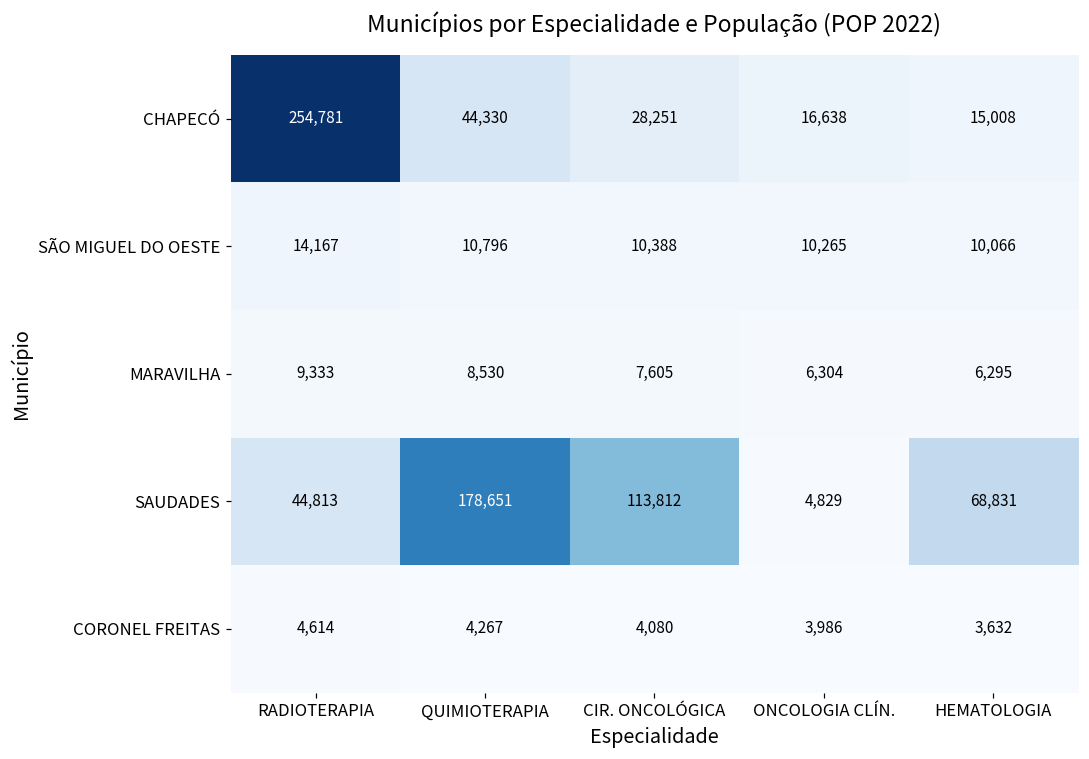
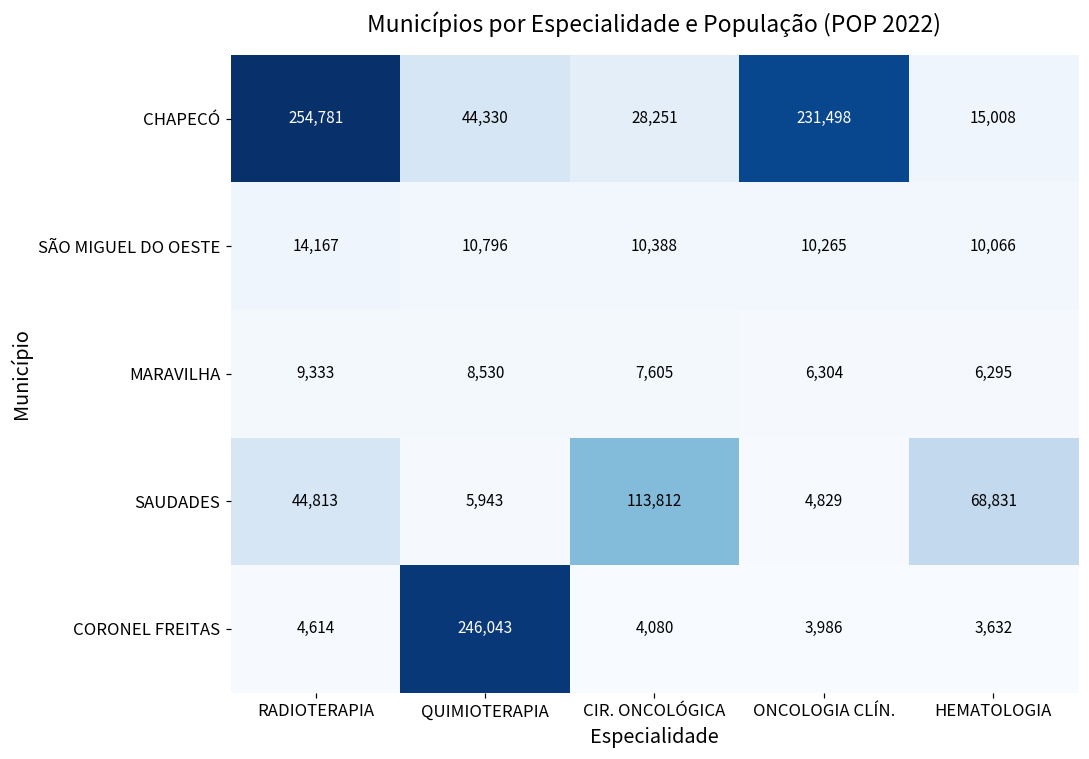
  {
    "CHAPECÓ": {
      "RADIOTERAPIA": "254,781",
      "QUIMIOTERAPIA": "44,330",
      "CIR. ONCOLÓGICA": "28,251",
-     "ONCOLOGIA CLÍN.": "16,638",
+     "ONCOLOGIA CLÍN.": "231,498",
      "HEMATOLOGIA": "15,008"
    },
    "SÃO MIGUEL DO OESTE": {
      "RADIOTERAPIA": "14,167",
      "QUIMIOTERAPIA": "10,796",
      "CIR. ONCOLÓGICA": "10,388",
      "ONCOLOGIA CLÍN.": "10,265",
      "HEMATOLOGIA": "10,066"
    },
    "MARAVILHA": {
      "RADIOTERAPIA": "9,333",
      "QUIMIOTERAPIA": "8,530",
      "CIR. ONCOLÓGICA": "7,605",
      "ONCOLOGIA CLÍN.": "6,304",
      "HEMATOLOGIA": "6,295"
    },
    "SAUDADES": {
      "RADIOTERAPIA": "44,813",
-     "QUIMIOTERAPIA": "178,651",
+     "QUIMIOTERAPIA": "5,943",
      "CIR. ONCOLÓGICA": "113,812",
      "ONCOLOGIA CLÍN.": "4,829",
      "HEMATOLOGIA": "68,831"
    },
    "CORONEL FREITAS": {
      "RADIOTERAPIA": "4,614",
-     "QUIMIOTERAPIA": "4,267",
+     "QUIMIOTERAPIA": "246,043",
      "CIR. ONCOLÓGICA": "4,080",
      "ONCOLOGIA CLÍN.": "3,986",
      "HEMATOLOGIA": "3,632"
    }
  }
